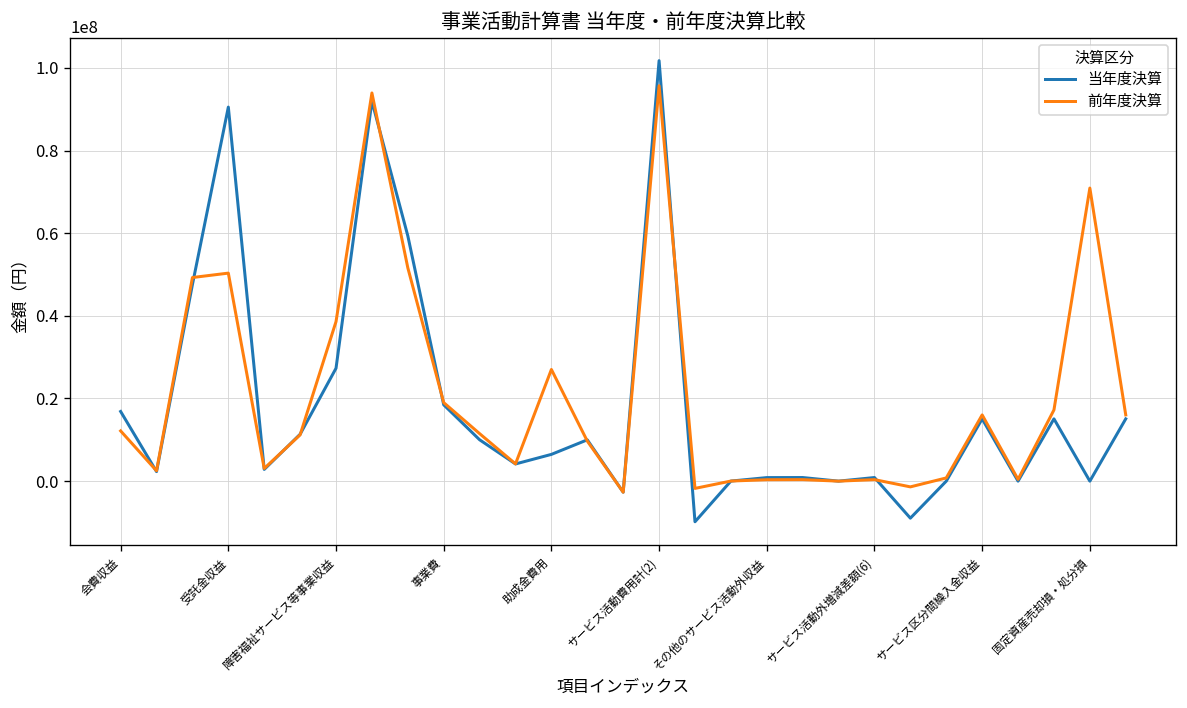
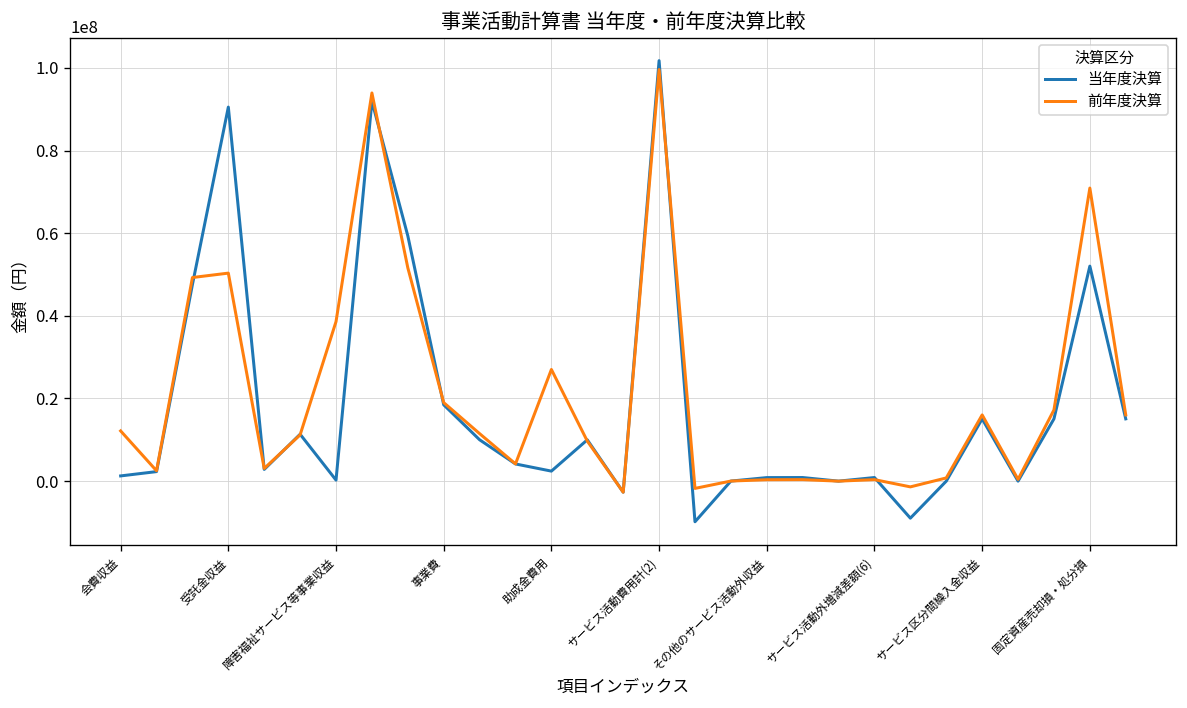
  {
    "当年度決算": {
-     "会費収益": 17000000,
+     "会費収益": 1000000,
      "受託金収益": 91000000,
-     "障害福祉サービス等事業収益": 27000000,
-     "助成金費用": 6000000,
+     "障害福祉サービス等事業収益": 0,
+     "助成金費用": 2000000,
      "サービス活動費用計(2)": 102000000,
      "サービス区分間繰入金収益": 15000000,
-     "固定資産売却損・処分損": 0
+     "固定資産売却損・処分損": 52000000
    },
    "前年度決算": {
      "会費収益": 12000000,
      "受託金収益": 50000000,
      "障害福祉サービス等事業収益": 39000000,
      "助成金費用": 27000000,
-     "サービス活動費用計(2)": 96000000,
+     "サービス活動費用計(2)": 100000000,
      "サービス区分間繰入金収益": 16000000,
      "固定資産売却損・処分損": 71000000
    }
  }
